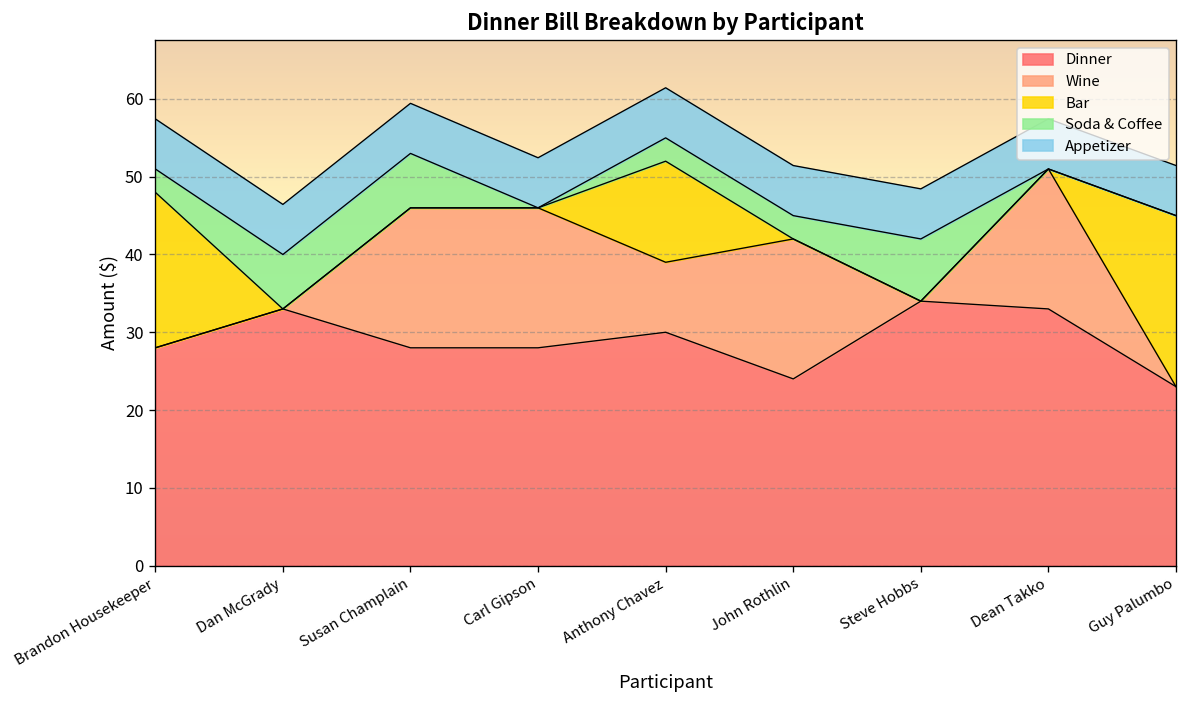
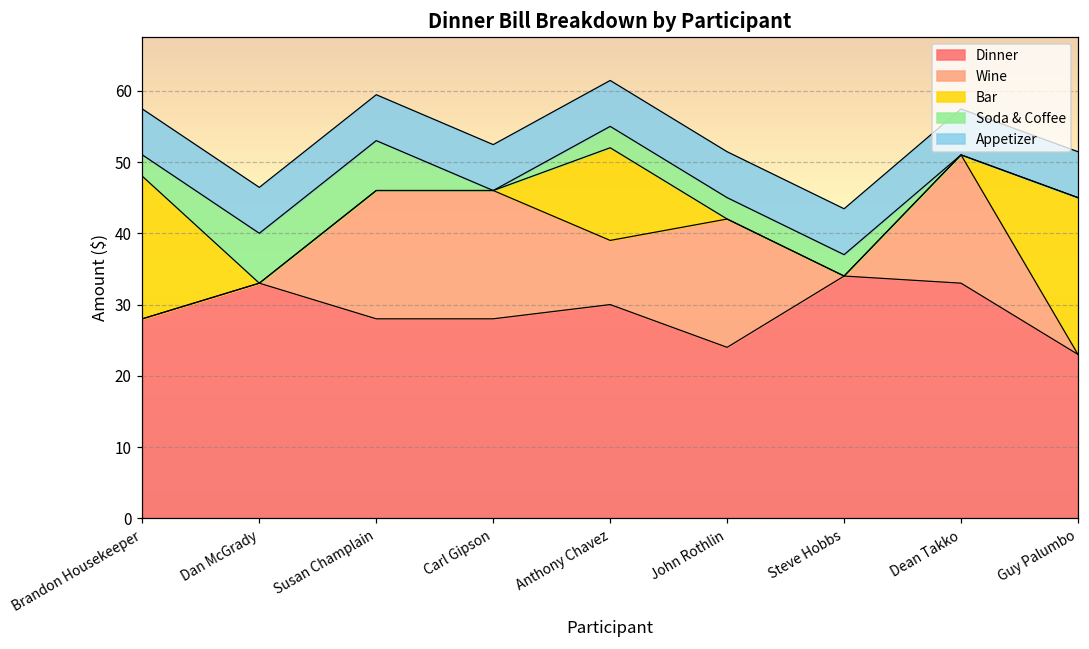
  {
    "Bar": {
      "Brandon Housekeeper": 20,
      "Anthony Chavez": 13
    },
    "Soda & Coffee": {
      "Brandon Housekeeper": 3,
      "Dan McGrady": 7,
      "Susan Champlain": 7,
      "Anthony Chavez": 3,
      "John Rothlin": 3,
-     "Steve Hobbs": 8
+     "Steve Hobbs": 3
    },
    "Appetizer": {
      "Brandon Housekeeper": 6,
      "Dan McGrady": 6,
      "Susan Champlain": 6,
      "Carl Gipson": 6,
      "Anthony Chavez": 6,
      "John Rothlin": 6,
      "Steve Hobbs": 6,
      "Guy Palumbo": 6
    }
  }
